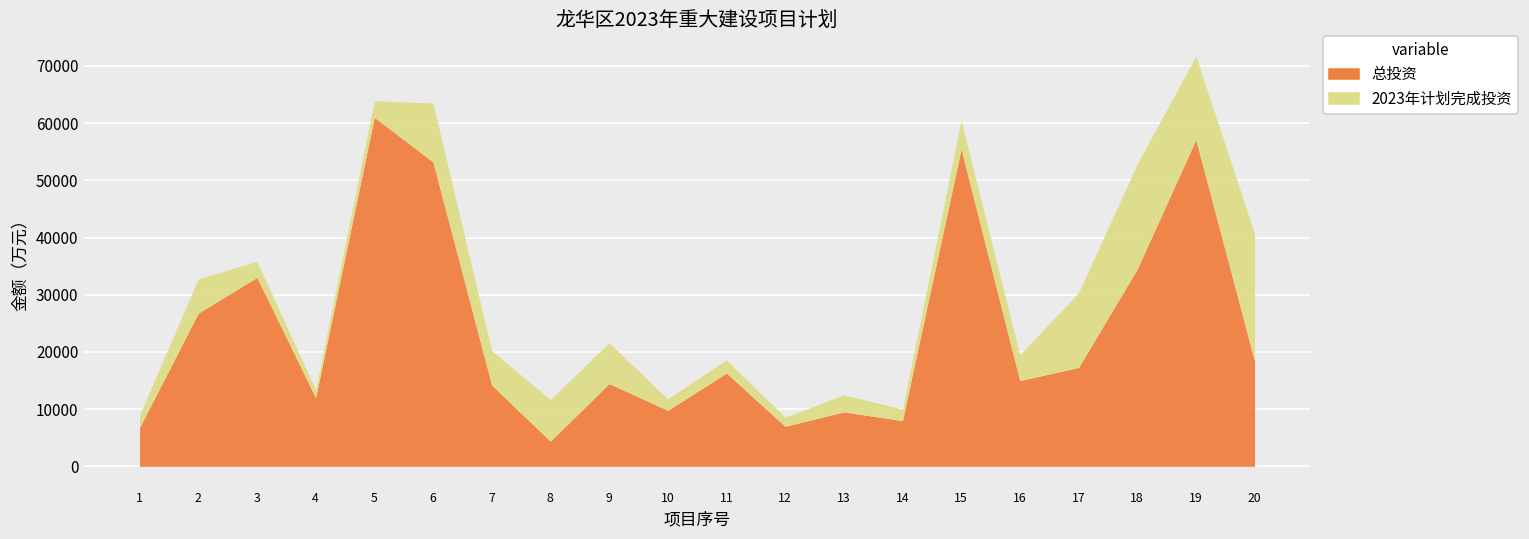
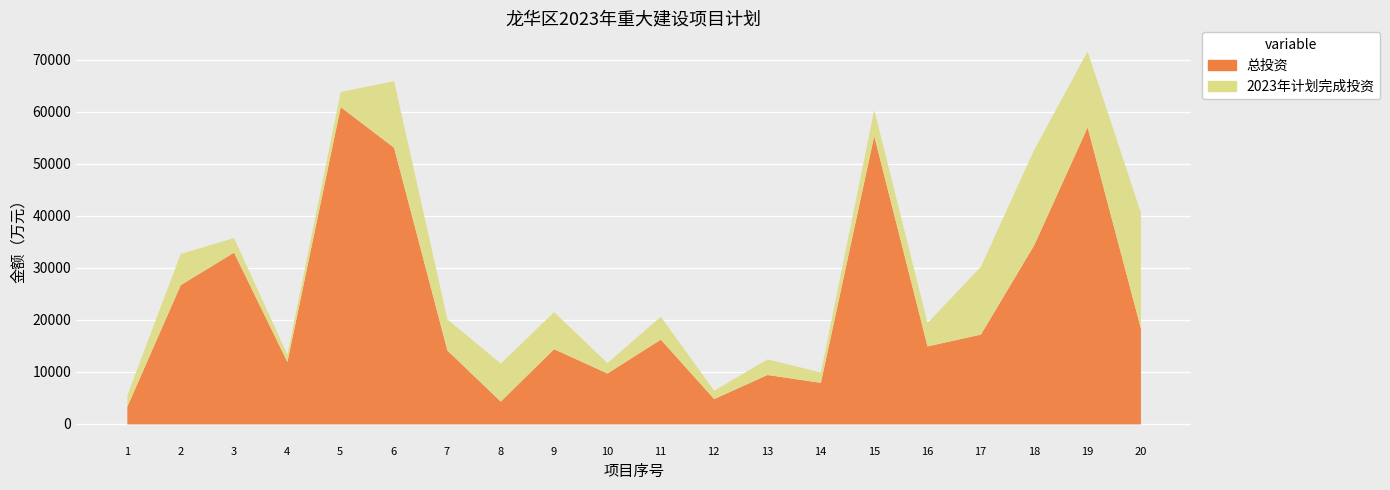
  {
    "总投资": {
-     "1": 7000,
+     "1": 3000,
      "2": 27000,
      "3": 33000,
      "4": 12000,
      "5": 61000,
      "6": 53000,
      "7": 14000,
      "8": 4000,
      "9": 14000,
      "10": 10000,
      "11": 16000,
-     "12": 7000,
+     "12": 5000,
      "13": 10000,
      "14": 8000,
      "15": 55000,
      "16": 15000,
      "17": 17000,
      "18": 34000,
      "19": 57000,
      "20": 18000
    },
    "2023年计划完成投资": {
      "1": 2000,
      "2": 6000,
      "3": 3000,
      "4": 1000,
      "5": 3000,
-     "6": 10000,
+     "6": 13000,
      "7": 6000,
      "8": 7000,
      "9": 7000,
      "10": 2000,
-     "11": 2000,
+     "11": 4000,
      "12": 2000,
      "13": 3000,
      "14": 2000,
      "15": 5000,
      "16": 5000,
      "17": 13000,
      "18": 18000,
      "19": 15000,
      "20": 22000
    }
  }
